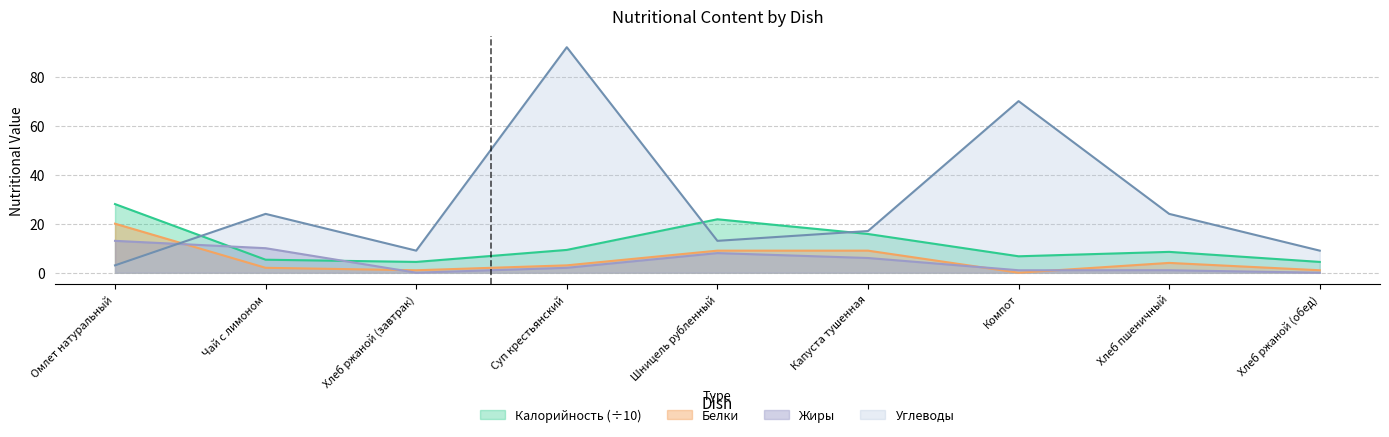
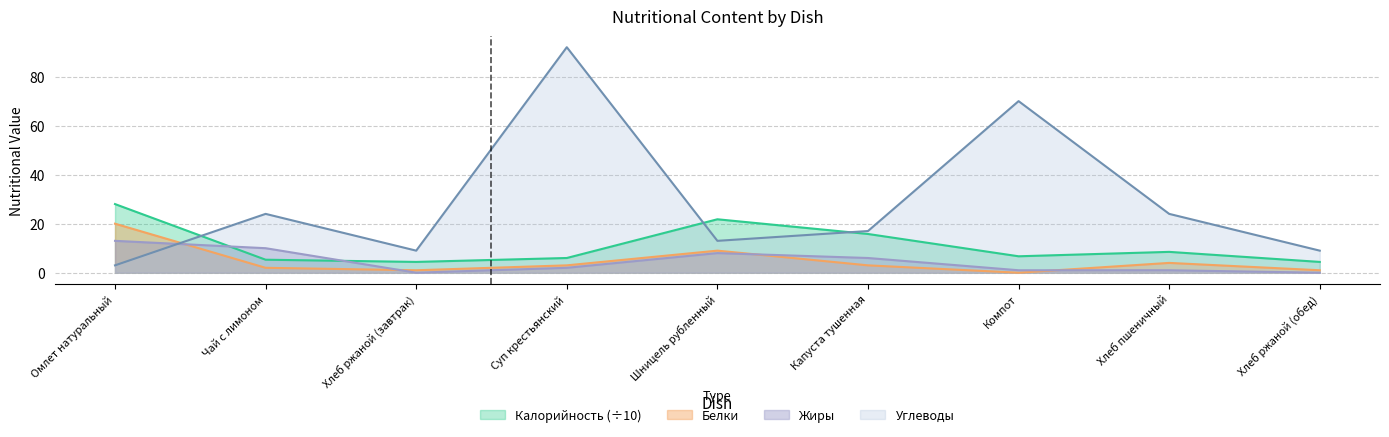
  {
    "Калорийность (÷10)": {
      "Омлет натуральный": 28,
      "Чай с лимоном": 5,
      "Хлеб ржаной (завтрак)": 4,
-     "Суп крестьянский": 9,
+     "Суп крестьянский": 6,
      "Шницель рубленный": 22,
      "Капуста тушенная": 16,
      "Компот": 7,
      "Хлеб пшеничный": 9,
      "Хлеб ржаной (обед)": 4
    },
    "Белки": {
      "Омлет натуральный": 20,
      "Чай с лимоном": 2,
-     "Капуста тушенная": 9,
+     "Капуста тушенная": 3,
      "Хлеб пшеничный": 4
    }
  }
